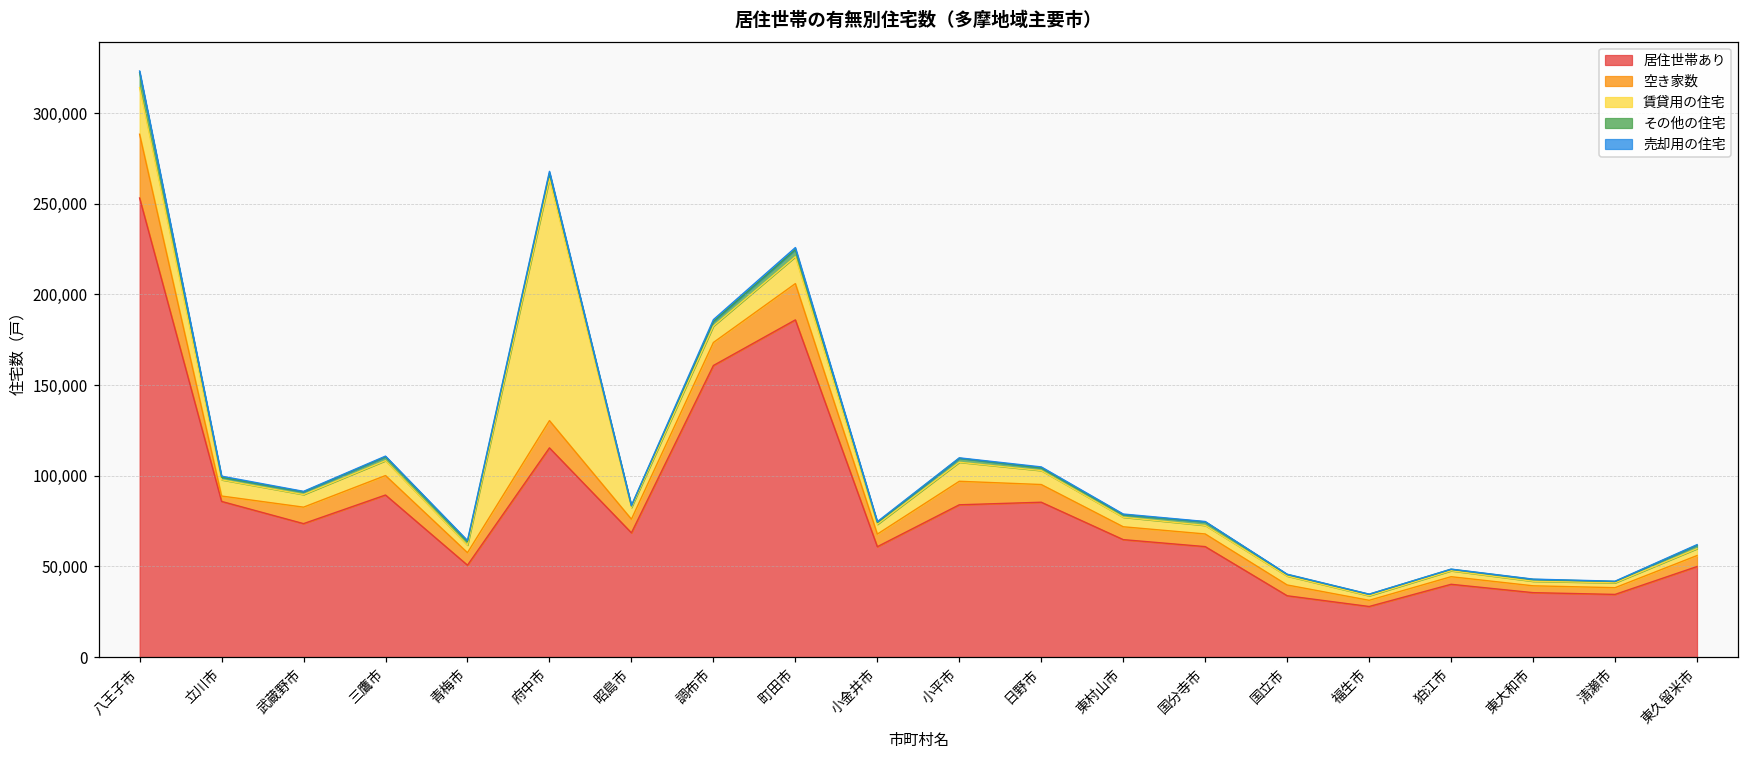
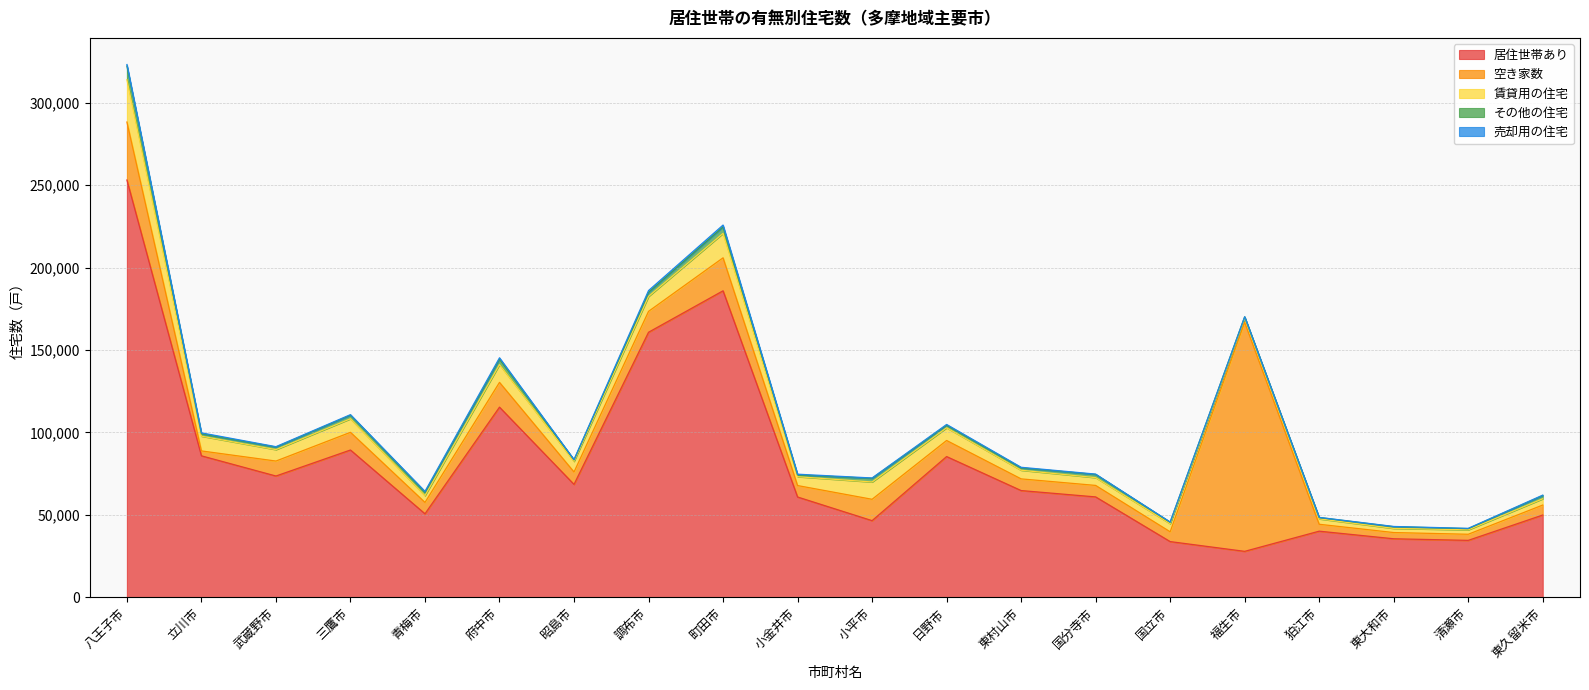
  {
    "居住世帯あり": {
      "八王子市": "253,000",
      "立川市": "86,000",
      "武蔵野市": "74,000",
      "三鷹市": "89,000",
      "青梅市": "51,000",
      "府中市": "115,000",
      "昭島市": "69,000",
      "調布市": "161,000",
      "町田市": "186,000",
      "小金井市": "61,000",
-     "小平市": "84,000",
+     "小平市": "47,000",
      "日野市": "85,000",
      "東村山市": "65,000",
      "国分寺市": "61,000",
      "国立市": "34,000",
      "福生市": "28,000",
      "狛江市": "40,000",
      "東大和市": "36,000",
      "清瀬市": "35,000",
      "東久留米市": "50,000"
    },
    "空き家数": {
      "八王子市": "35,000",
      "立川市": "3,000",
      "武蔵野市": "9,000",
      "三鷹市": "11,000",
      "青梅市": "7,000",
      "府中市": "15,000",
      "昭島市": "8,000",
      "調布市": "13,000",
      "町田市": "20,000",
      "小金井市": "7,000",
      "小平市": "13,000",
      "日野市": "10,000",
      "東村山市": "7,000",
      "国分寺市": "7,000",
      "国立市": "6,000",
-     "福生市": "3,000",
+     "福生市": "139,000",
      "狛江市": "4,000",
      "東大和市": "4,000",
      "清瀬市": "4,000",
      "東久留米市": "6,000"
    },
    "賃貸用の住宅": {
      "八王子市": "26,000",
      "三鷹市": "8,000",
      "青梅市": "4,000",
-     "府中市": "133,000",
+     "府中市": "11,000",
      "調布市": "9,000",
      "町田市": "15,000",
      "小平市": "10,000",
      "国分寺市": "5,000",
      "東久留米市": "4,000"
    }
  }
